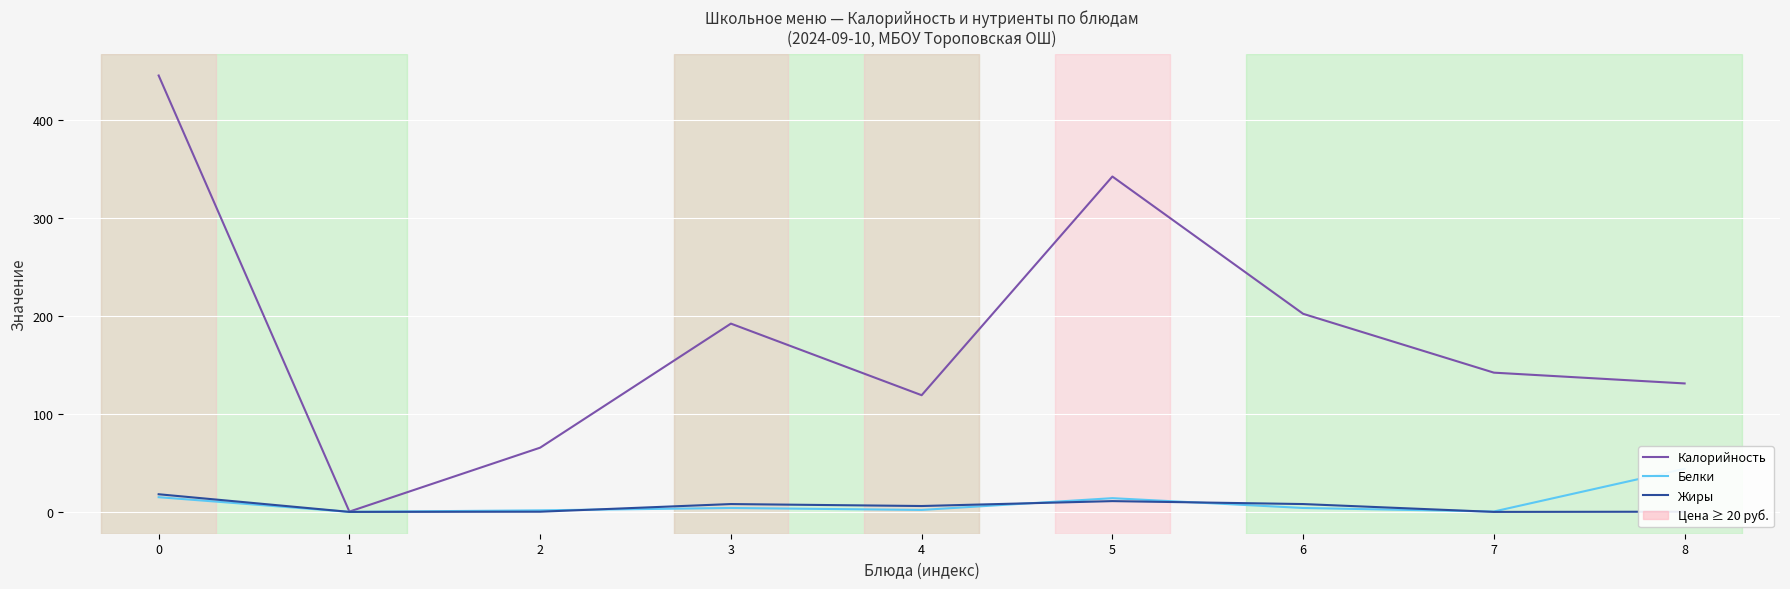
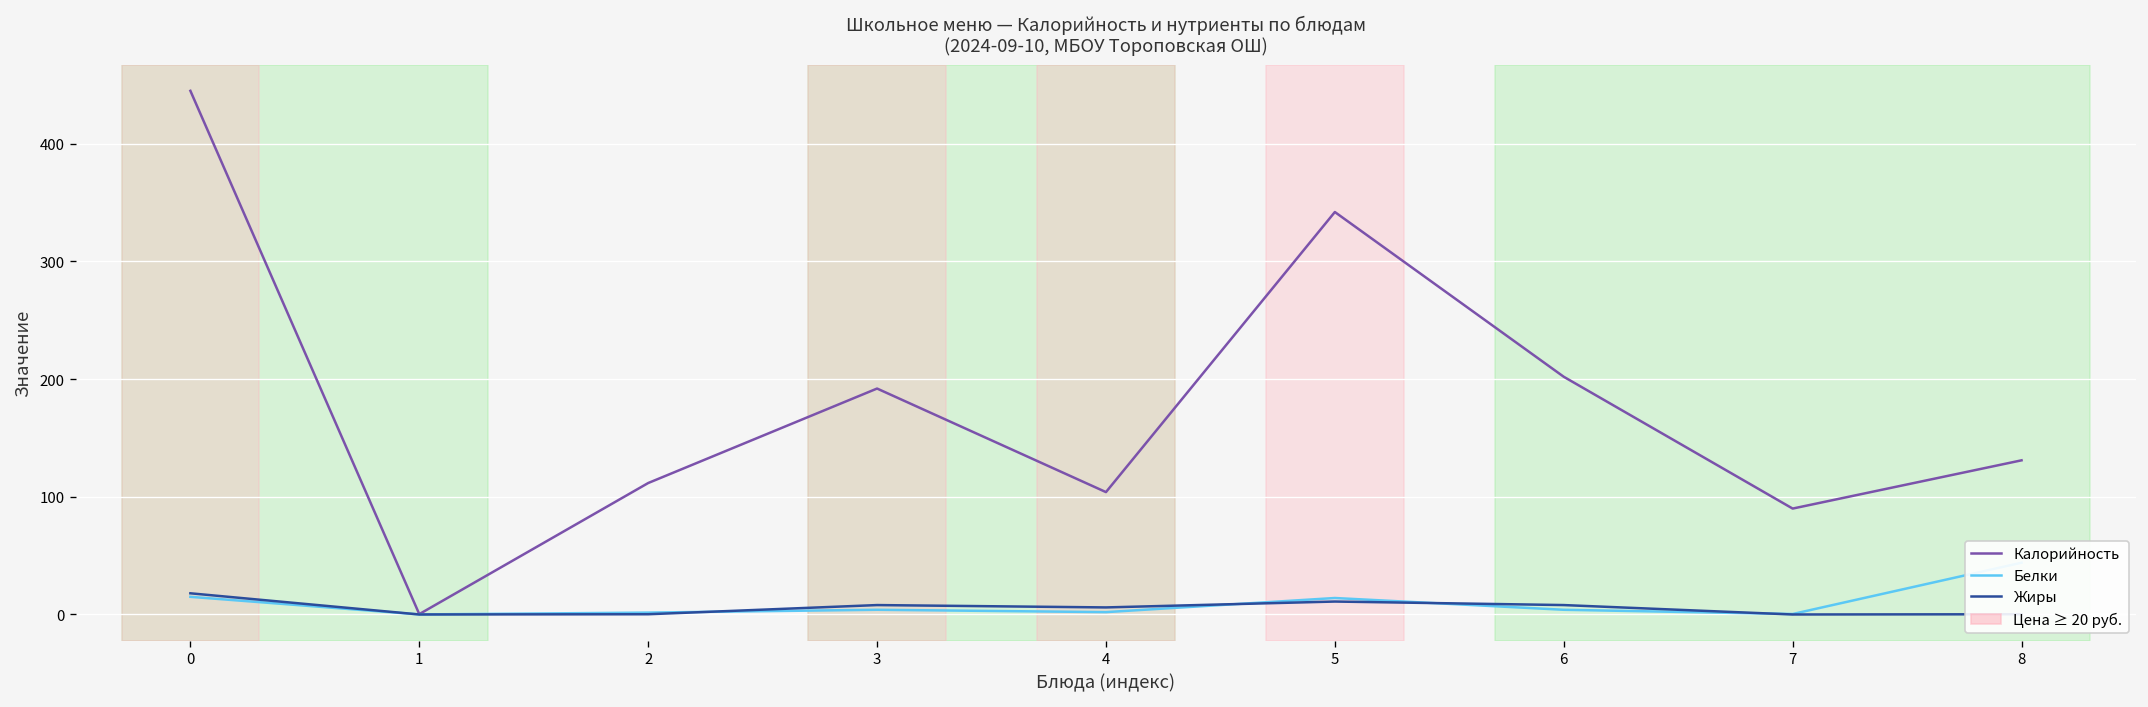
  {
    "Калорийность": {
      "0": 450,
-     "2": 70,
+     "2": 110,
      "3": 190,
-     "4": 120,
+     "4": 100,
      "5": 340,
      "6": 200,
-     "7": 140,
+     "7": 90,
      "8": 130
    },
    "Белки": {
      "0": 20,
      "3": 0,
      "4": 0,
      "5": 10,
      "6": 0
    },
    "Жиры": {
      "0": 20,
      "3": 10,
      "4": 10,
      "5": 10,
      "6": 10
    }
  }
